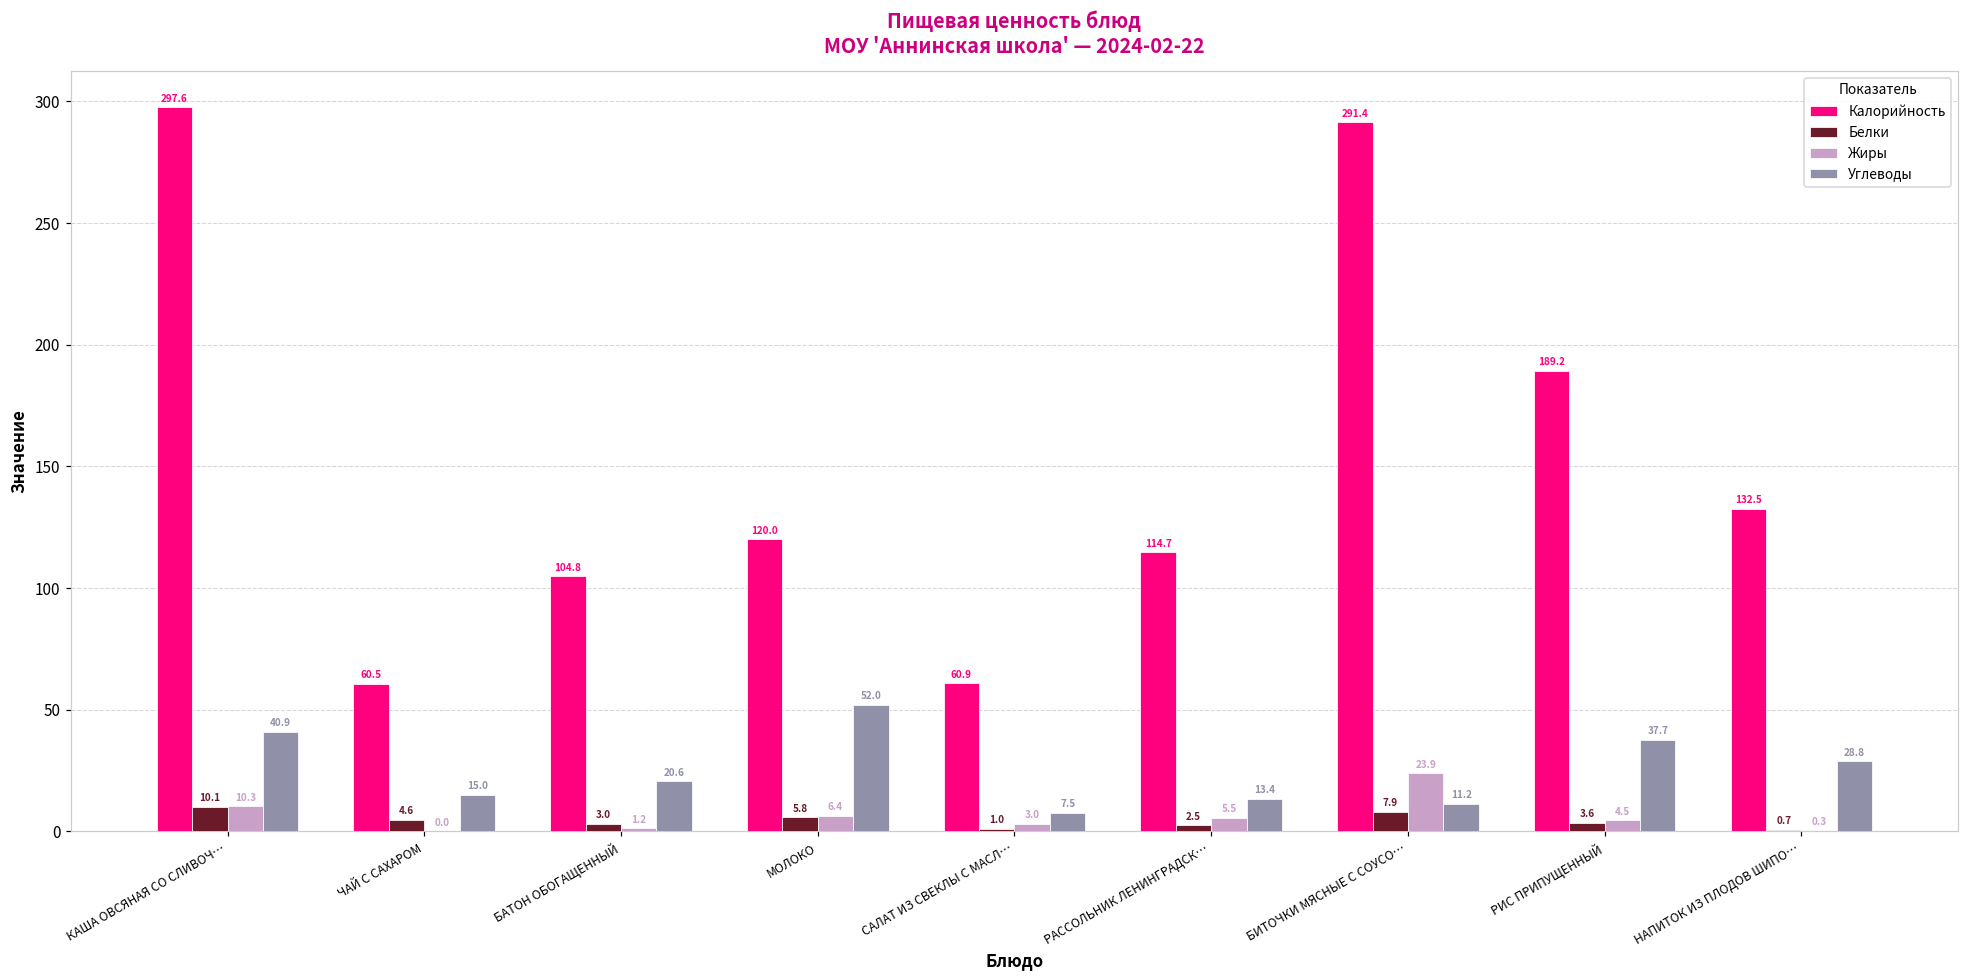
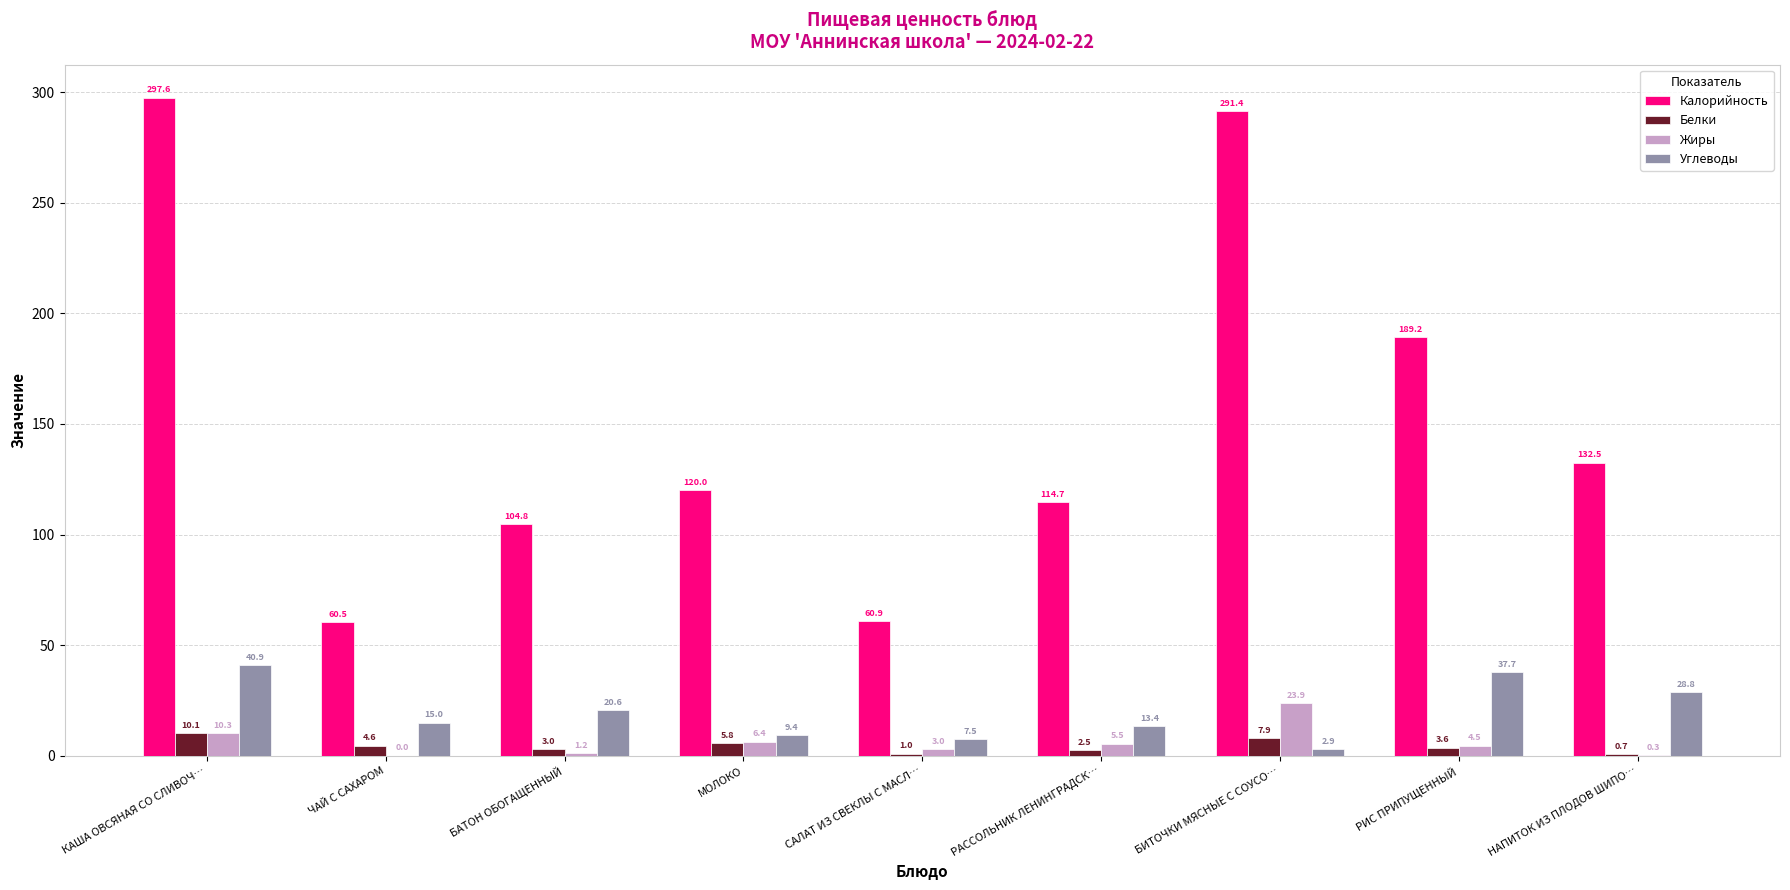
  {
    "Калорийность": {
      "КАША ОВСЯНАЯ СО СЛИВОЧ…": 297.6,
      "ЧАЙ С САХАРОМ": 60.5,
      "БАТОН ОБОГАЩЕННЫЙ": 104.8,
      "МОЛОКО": 120.0,
      "САЛАТ ИЗ СВЕКЛЫ С МАСЛ…": 60.9,
      "РАССОЛЬНИК ЛЕНИНГРАДСК…": 114.7,
      "БИТОЧКИ МЯСНЫЕ С СОУСО…": 291.4,
      "РИС ПРИПУЩЕННЫЙ": 189.2,
      "НАПИТОК ИЗ ПЛОДОВ ШИПО…": 132.5
    },
    "Белки": {
      "КАША ОВСЯНАЯ СО СЛИВОЧ…": 10.1,
      "ЧАЙ С САХАРОМ": 4.6,
      "БАТОН ОБОГАЩЕННЫЙ": 3.0,
      "МОЛОКО": 5.8,
      "САЛАТ ИЗ СВЕКЛЫ С МАСЛ…": 1.0,
      "РАССОЛЬНИК ЛЕНИНГРАДСК…": 2.5,
      "БИТОЧКИ МЯСНЫЕ С СОУСО…": 7.9,
      "РИС ПРИПУЩЕННЫЙ": 3.6,
      "НАПИТОК ИЗ ПЛОДОВ ШИПО…": 0.7
    },
    "Жиры": {
      "КАША ОВСЯНАЯ СО СЛИВОЧ…": 10.3,
      "ЧАЙ С САХАРОМ": 0.0,
      "БАТОН ОБОГАЩЕННЫЙ": 1.2,
      "МОЛОКО": 6.4,
      "САЛАТ ИЗ СВЕКЛЫ С МАСЛ…": 3.0,
      "РАССОЛЬНИК ЛЕНИНГРАДСК…": 5.5,
      "БИТОЧКИ МЯСНЫЕ С СОУСО…": 23.9,
      "РИС ПРИПУЩЕННЫЙ": 4.5,
      "НАПИТОК ИЗ ПЛОДОВ ШИПО…": 0.3
    },
    "Углеводы": {
      "КАША ОВСЯНАЯ СО СЛИВОЧ…": 40.9,
      "ЧАЙ С САХАРОМ": 15.0,
      "БАТОН ОБОГАЩЕННЫЙ": 20.6,
-     "МОЛОКО": 52.0,
+     "МОЛОКО": 9.4,
      "САЛАТ ИЗ СВЕКЛЫ С МАСЛ…": 7.5,
      "РАССОЛЬНИК ЛЕНИНГРАДСК…": 13.4,
-     "БИТОЧКИ МЯСНЫЕ С СОУСО…": 11.2,
+     "БИТОЧКИ МЯСНЫЕ С СОУСО…": 2.9,
      "РИС ПРИПУЩЕННЫЙ": 37.7,
      "НАПИТОК ИЗ ПЛОДОВ ШИПО…": 28.8
    }
  }
